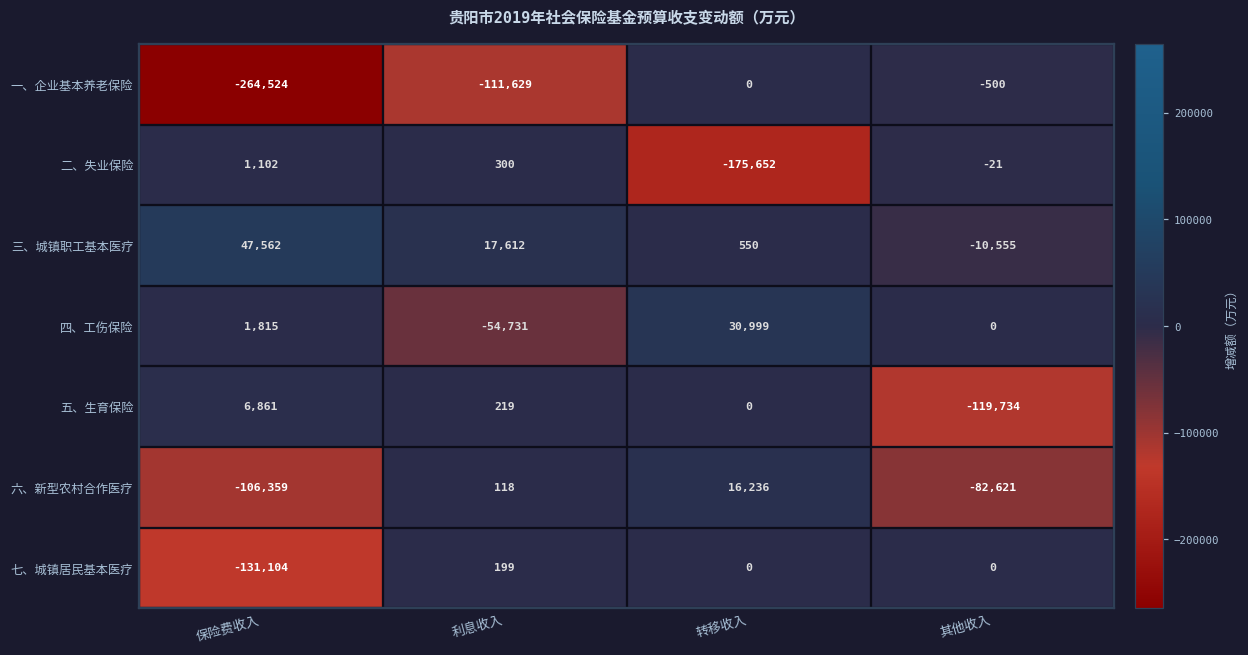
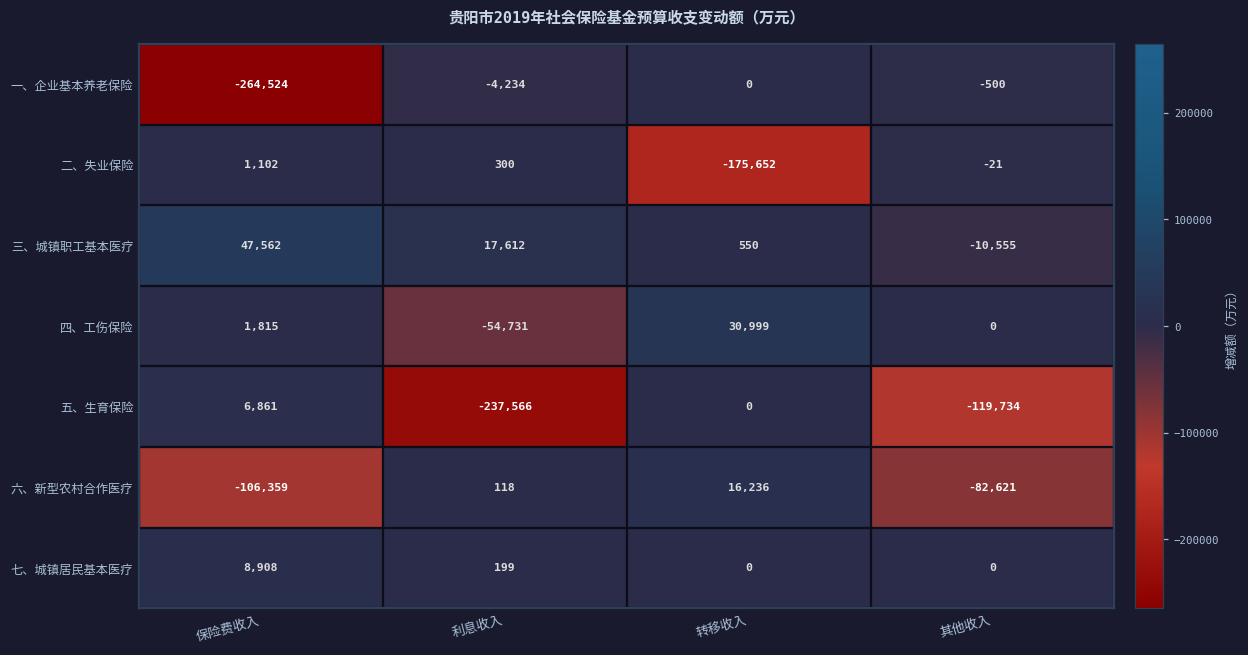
  {
    "一、企业基本养老保险": {
      "保险费收入": "-264,524",
-     "利息收入": "-111,629",
+     "利息收入": "-4,234",
      "转移收入": "0",
      "其他收入": "-500"
    },
    "二、失业保险": {
      "保险费收入": "1,102",
      "利息收入": "300",
      "转移收入": "-175,652",
      "其他收入": "-21"
    },
    "三、城镇职工基本医疗": {
      "保险费收入": "47,562",
      "利息收入": "17,612",
      "转移收入": "550",
      "其他收入": "-10,555"
    },
    "四、工伤保险": {
      "保险费收入": "1,815",
      "利息收入": "-54,731",
      "转移收入": "30,999",
      "其他收入": "0"
    },
    "五、生育保险": {
      "保险费收入": "6,861",
-     "利息收入": "219",
+     "利息收入": "-237,566",
      "转移收入": "0",
      "其他收入": "-119,734"
    },
    "六、新型农村合作医疗": {
      "保险费收入": "-106,359",
      "利息收入": "118",
      "转移收入": "16,236",
      "其他收入": "-82,621"
    },
    "七、城镇居民基本医疗": {
-     "保险费收入": "-131,104",
+     "保险费收入": "8,908",
      "利息收入": "199",
      "转移收入": "0",
      "其他收入": "0"
    }
  }
